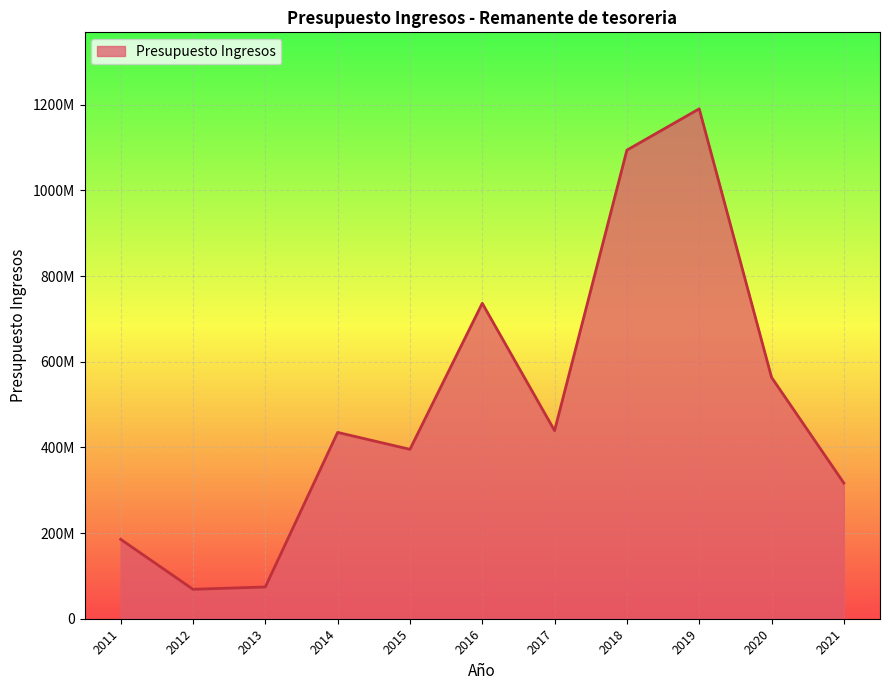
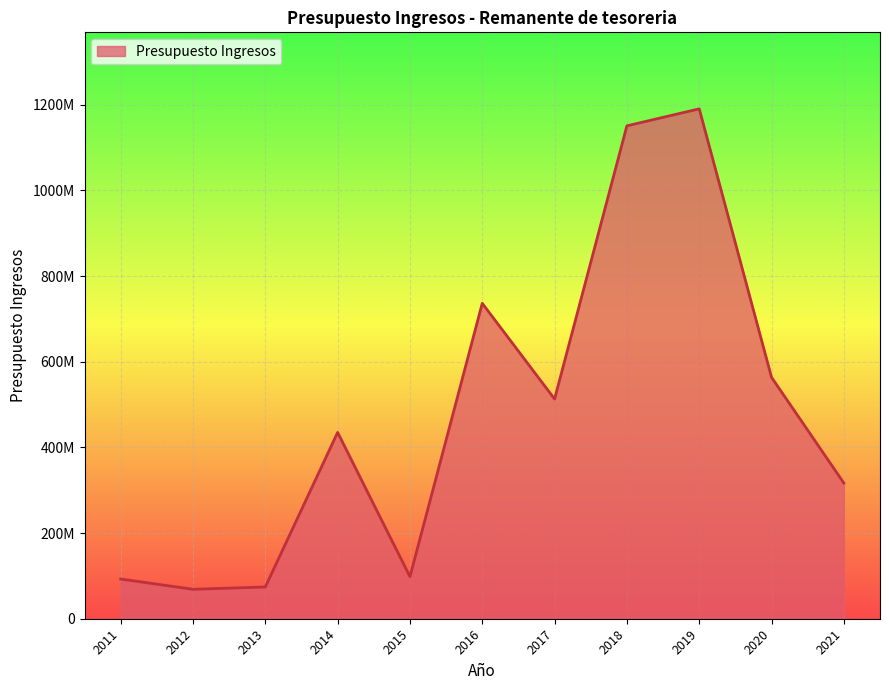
  {
-   "2011": 190000000,
+   "2011": 90000000,
    "2012": 70000000,
    "2013": 70000000,
    "2014": 430000000,
-   "2015": 400000000,
+   "2015": 100000000,
    "2016": 740000000,
-   "2017": 440000000,
-   "2018": 1090000000,
+   "2017": 510000000,
+   "2018": 1150000000,
    "2019": 1190000000,
    "2020": 560000000,
    "2021": 320000000
  }
